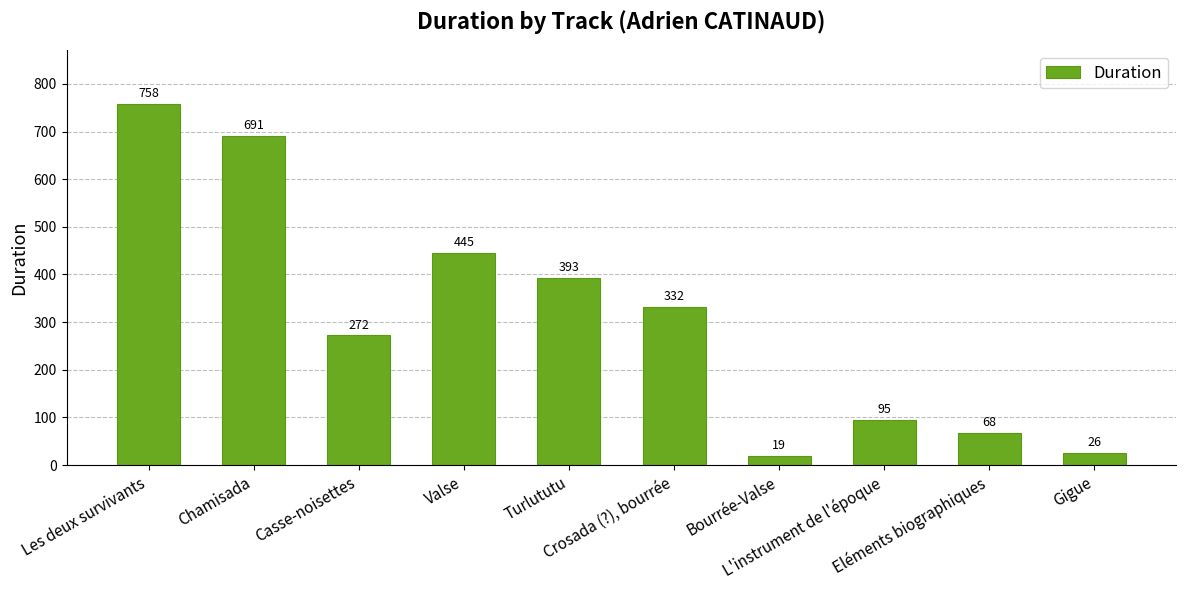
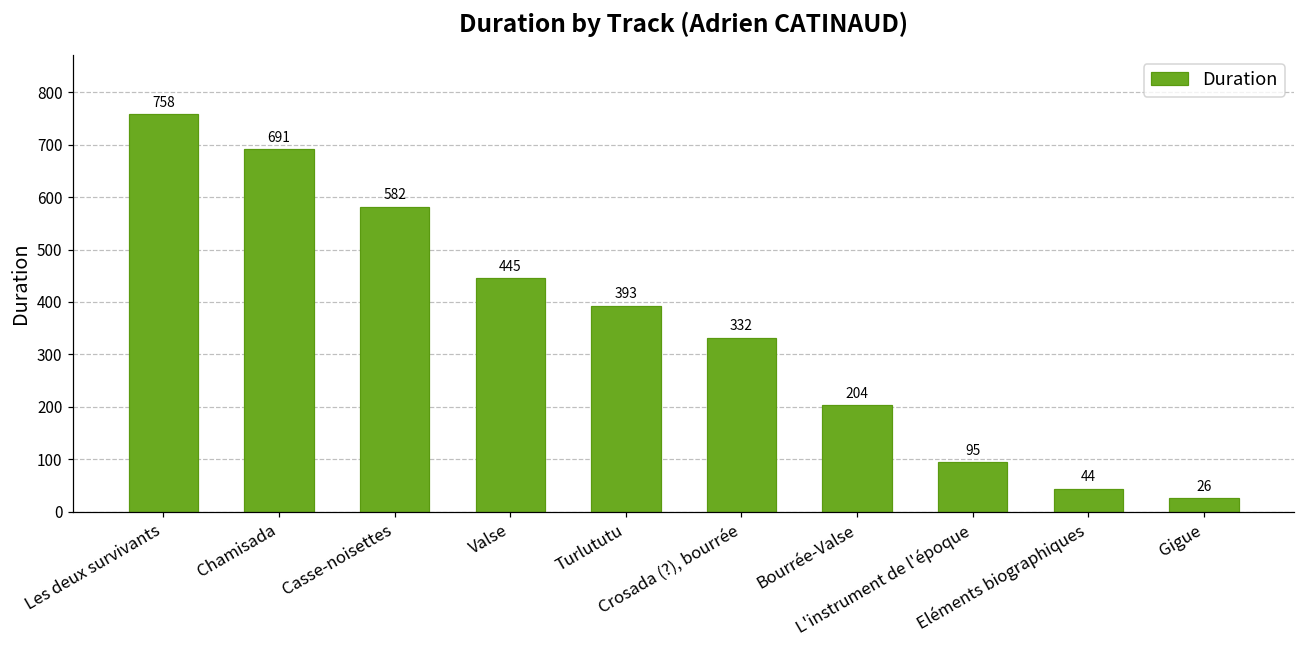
  {
    "Les deux survivants": 758,
    "Chamisada": 691,
-   "Casse-noisettes": 272,
+   "Casse-noisettes": 582,
    "Valse": 445,
    "Turlututu": 393,
    "Crosada (?), bourrée": 332,
-   "Bourrée-Valse": 19,
+   "Bourrée-Valse": 204,
    "L'instrument de l'époque": 95,
-   "Eléments biographiques": 68,
+   "Eléments biographiques": 44,
    "Gigue": 26
  }
